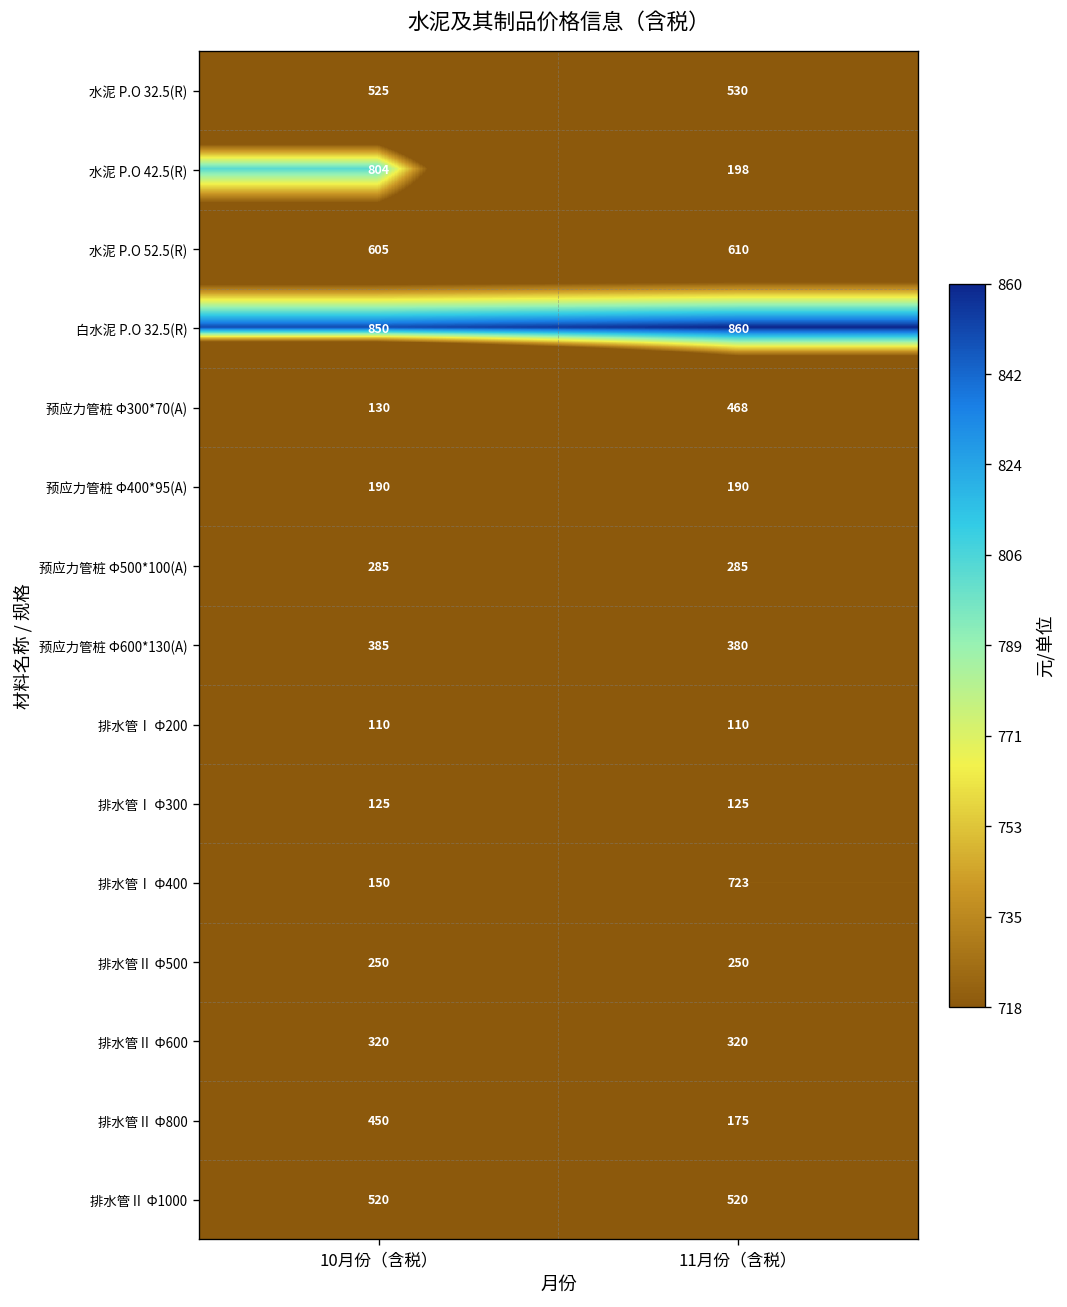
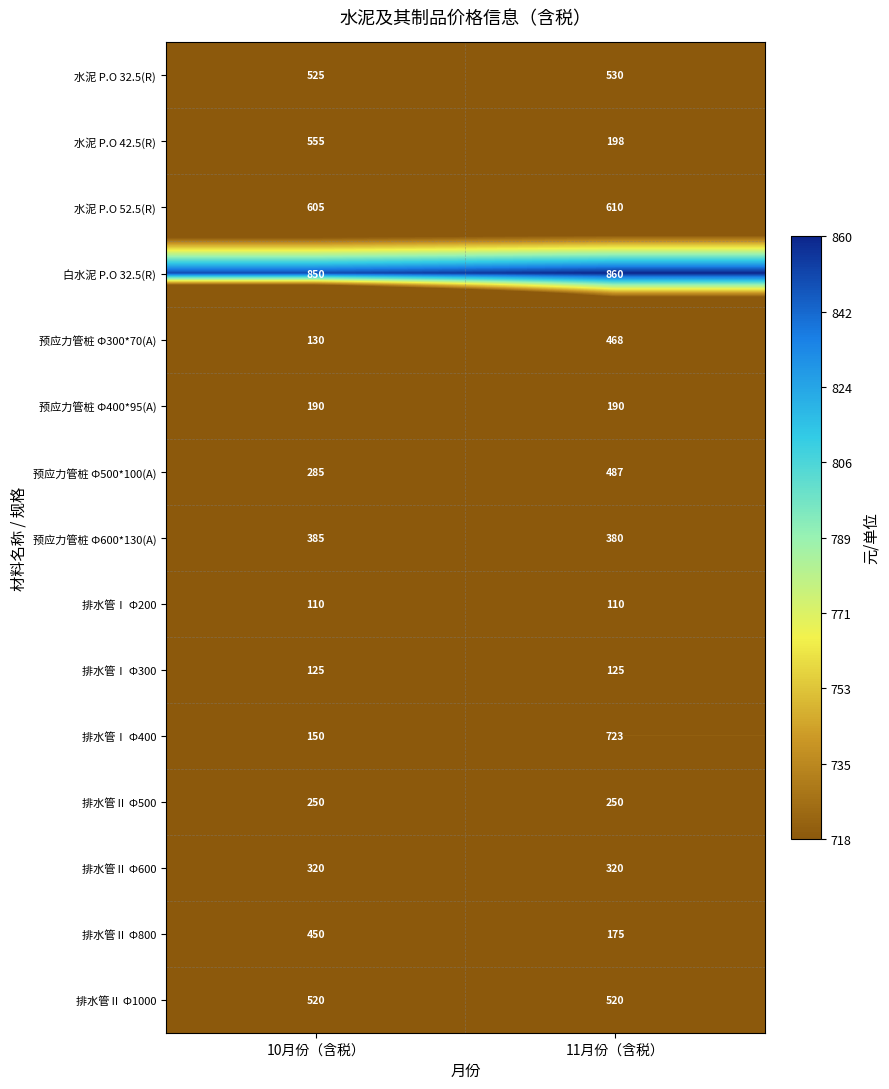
  {
    "水泥 P.O 32.5(R)": {
      "10月份（含税）": 525,
      "11月份（含税）": 530
    },
    "水泥 P.O 42.5(R)": {
-     "10月份（含税）": 804,
+     "10月份（含税）": 555,
      "11月份（含税）": 198
    },
    "水泥 P.O 52.5(R)": {
      "10月份（含税）": 605,
      "11月份（含税）": 610
    },
    "白水泥 P.O 32.5(R)": {
      "10月份（含税）": 850,
      "11月份（含税）": 860
    },
    "预应力管桩 Ф300*70(A)": {
      "10月份（含税）": 130,
      "11月份（含税）": 468
    },
    "预应力管桩 Ф400*95(A)": {
      "10月份（含税）": 190,
      "11月份（含税）": 190
    },
    "预应力管桩 Ф500*100(A)": {
      "10月份（含税）": 285,
-     "11月份（含税）": 285
+     "11月份（含税）": 487
    },
    "预应力管桩 Ф600*130(A)": {
      "10月份（含税）": 385,
      "11月份（含税）": 380
    },
    "排水管Ⅰ Ф200": {
      "10月份（含税）": 110,
      "11月份（含税）": 110
    },
    "排水管Ⅰ Ф300": {
      "10月份（含税）": 125,
      "11月份（含税）": 125
    },
    "排水管Ⅰ Ф400": {
      "10月份（含税）": 150,
      "11月份（含税）": 723
    },
    "排水管Ⅱ Ф500": {
      "10月份（含税）": 250,
      "11月份（含税）": 250
    },
    "排水管Ⅱ Ф600": {
      "10月份（含税）": 320,
      "11月份（含税）": 320
    },
    "排水管Ⅱ Ф800": {
      "10月份（含税）": 450,
      "11月份（含税）": 175
    },
    "排水管Ⅱ Ф1000": {
      "10月份（含税）": 520,
      "11月份（含税）": 520
    }
  }
